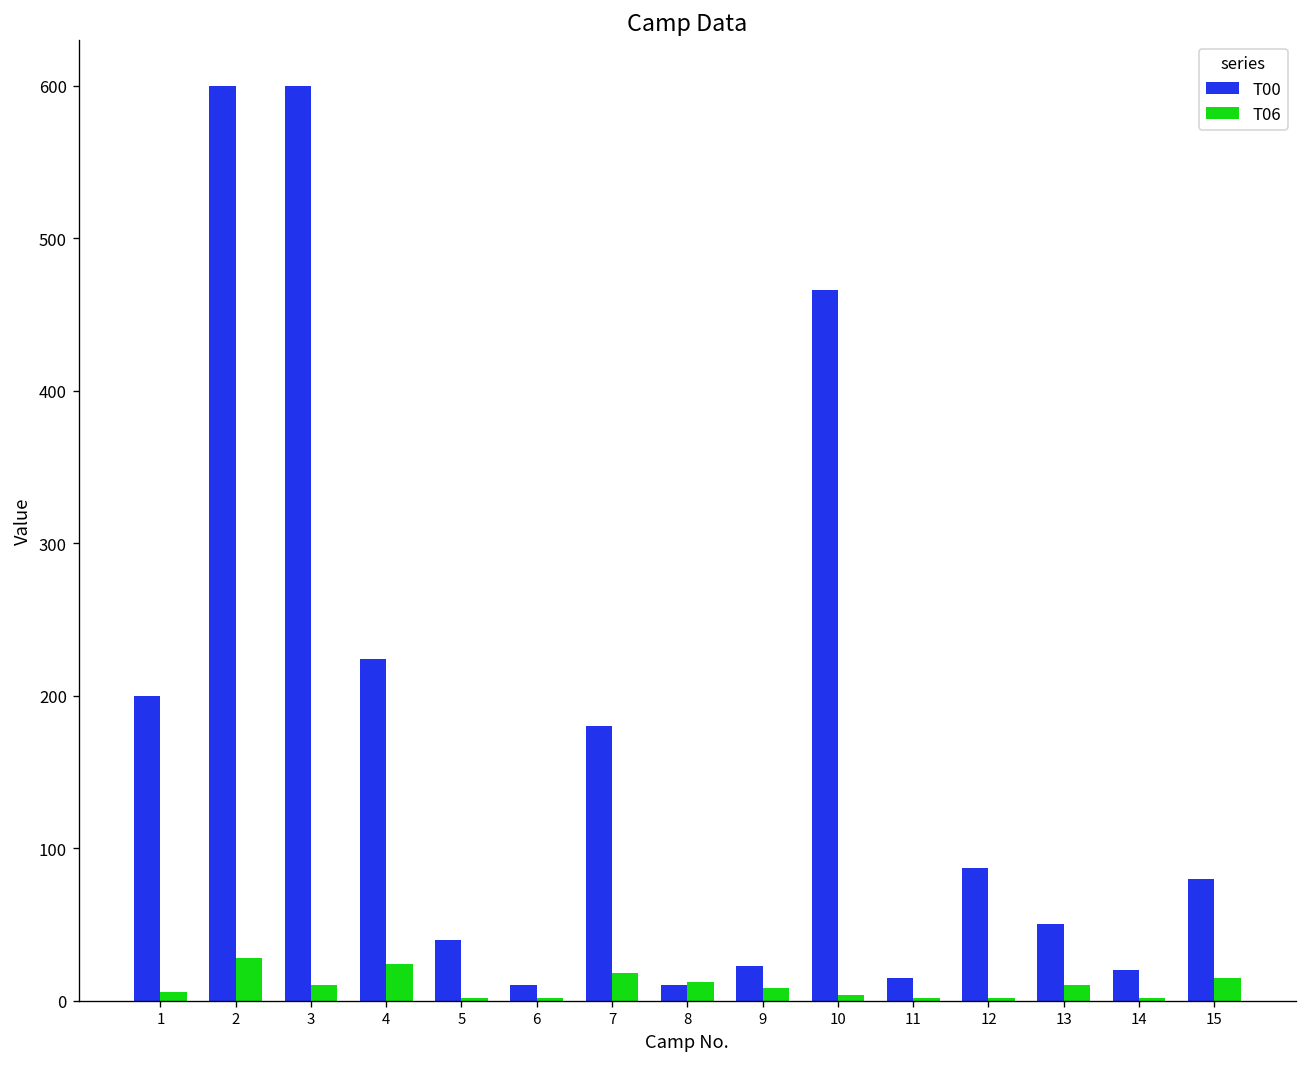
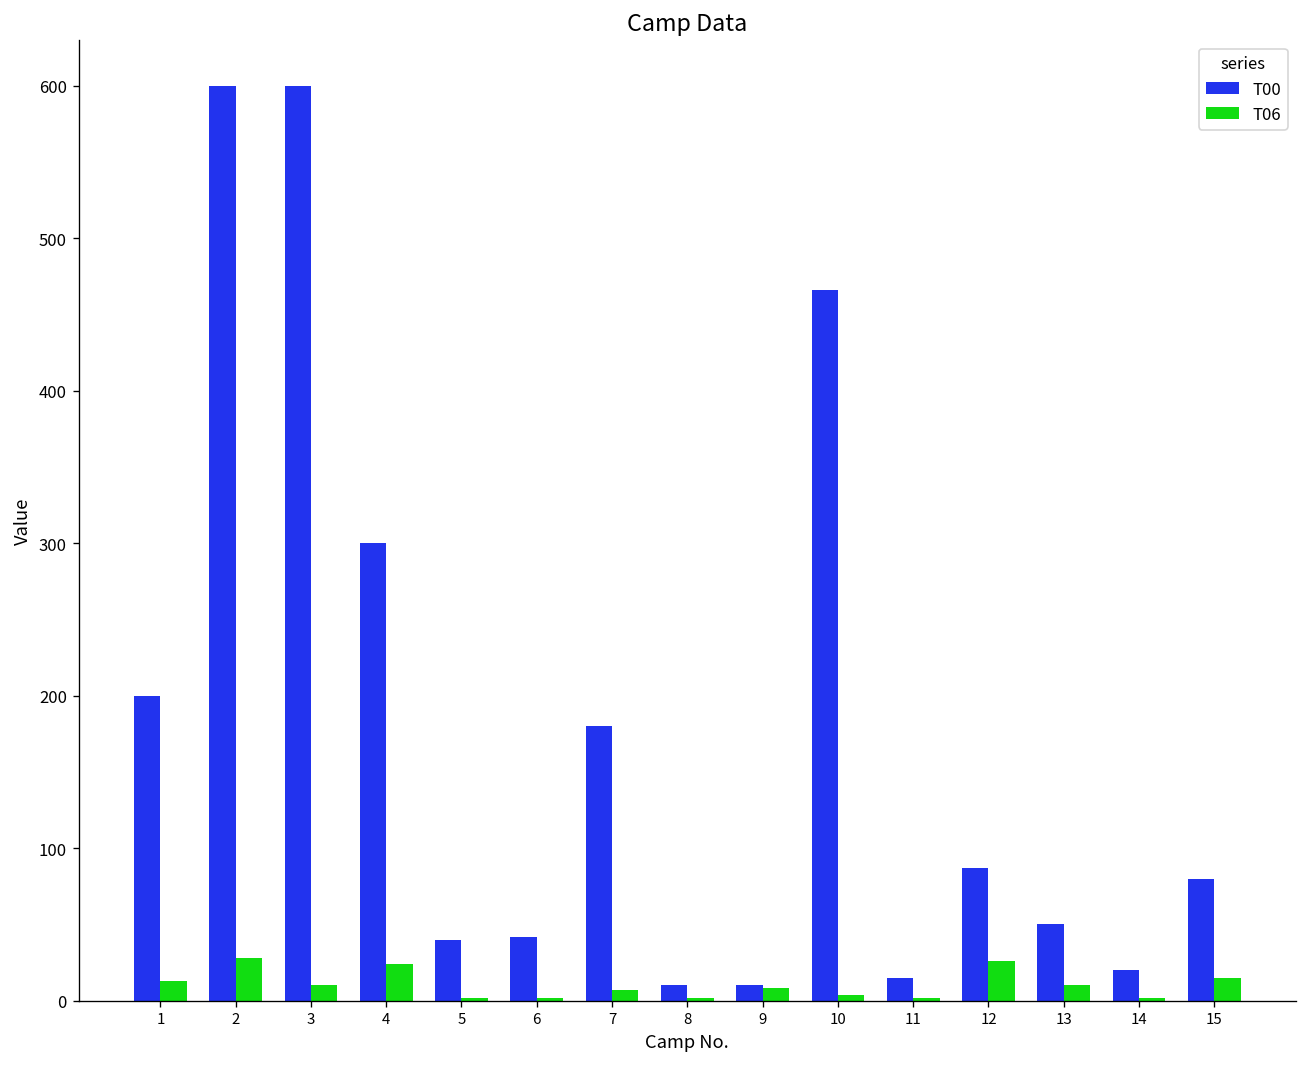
  {
    "T00": {
      "1": 200,
      "2": 600,
      "3": 600,
-     "4": 224,
+     "4": 300,
      "5": 40,
-     "6": 10,
+     "6": 42,
      "7": 180,
      "8": 10,
-     "9": 23,
+     "9": 10,
      "10": 466,
      "11": 15,
      "12": 87,
      "13": 50,
      "14": 20,
      "15": 80
    },
    "T06": {
-     "1": 6,
+     "1": 13,
      "2": 28,
      "3": 10,
      "4": 24,
      "5": 2,
      "6": 2,
-     "7": 18,
-     "8": 12,
+     "7": 7,
+     "8": 2,
      "9": 8,
      "10": 4,
      "11": 2,
-     "12": 2,
+     "12": 26,
      "13": 10,
      "14": 2,
      "15": 15
    }
  }
